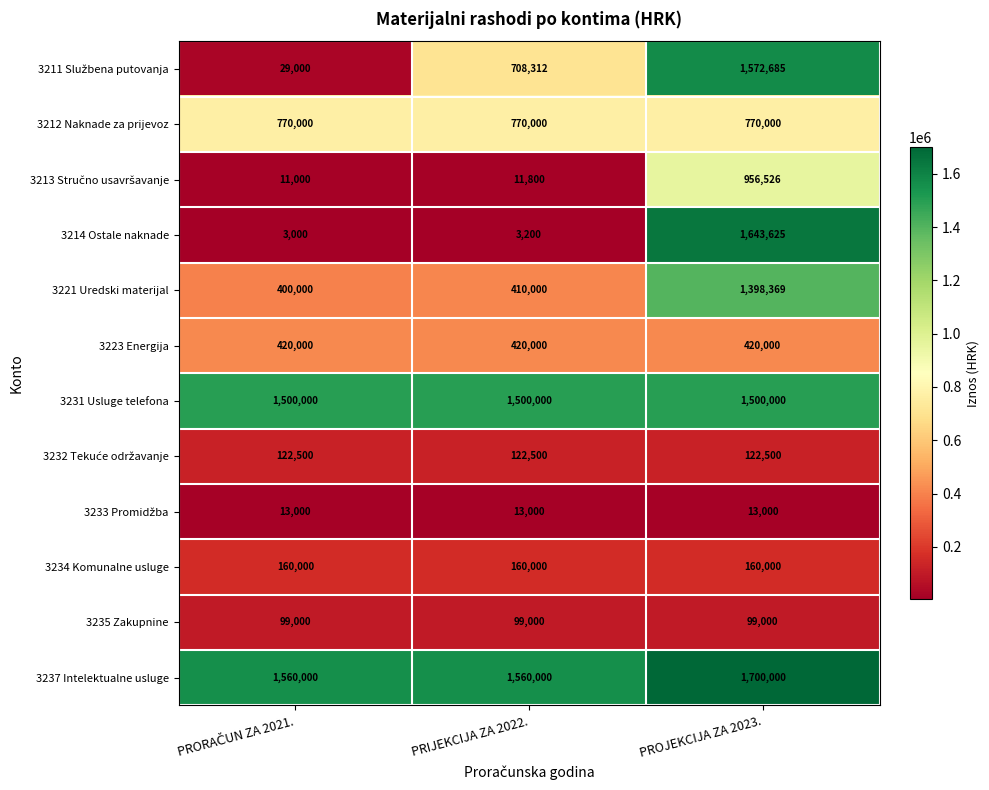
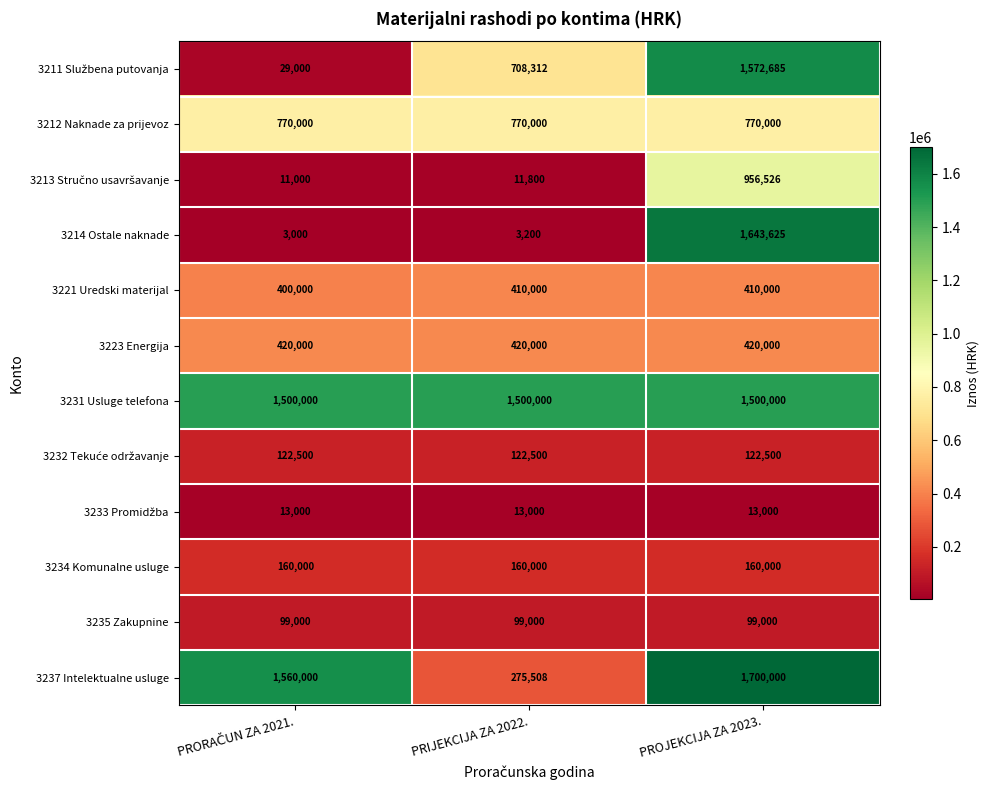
  {
    "3211 Službena putovanja": {
      "PRORAČUN ZA 2021.": "29,000",
      "PRIJEKCIJA ZA 2022.": "708,312",
      "PROJEKCIJA ZA 2023.": "1,572,685"
    },
    "3212 Naknade za prijevoz": {
      "PRORAČUN ZA 2021.": "770,000",
      "PRIJEKCIJA ZA 2022.": "770,000",
      "PROJEKCIJA ZA 2023.": "770,000"
    },
    "3213 Stručno usavršavanje": {
      "PRORAČUN ZA 2021.": "11,000",
      "PRIJEKCIJA ZA 2022.": "11,800",
      "PROJEKCIJA ZA 2023.": "956,526"
    },
    "3214 Ostale naknade": {
      "PRORAČUN ZA 2021.": "3,000",
      "PRIJEKCIJA ZA 2022.": "3,200",
      "PROJEKCIJA ZA 2023.": "1,643,625"
    },
    "3221 Uredski materijal": {
      "PRORAČUN ZA 2021.": "400,000",
      "PRIJEKCIJA ZA 2022.": "410,000",
-     "PROJEKCIJA ZA 2023.": "1,398,369"
+     "PROJEKCIJA ZA 2023.": "410,000"
    },
    "3223 Energija": {
      "PRORAČUN ZA 2021.": "420,000",
      "PRIJEKCIJA ZA 2022.": "420,000",
      "PROJEKCIJA ZA 2023.": "420,000"
    },
    "3231 Usluge telefona": {
      "PRORAČUN ZA 2021.": "1,500,000",
      "PRIJEKCIJA ZA 2022.": "1,500,000",
      "PROJEKCIJA ZA 2023.": "1,500,000"
    },
    "3232 Tekuće održavanje": {
      "PRORAČUN ZA 2021.": "122,500",
      "PRIJEKCIJA ZA 2022.": "122,500",
      "PROJEKCIJA ZA 2023.": "122,500"
    },
    "3233 Promidžba": {
      "PRORAČUN ZA 2021.": "13,000",
      "PRIJEKCIJA ZA 2022.": "13,000",
      "PROJEKCIJA ZA 2023.": "13,000"
    },
    "3234 Komunalne usluge": {
      "PRORAČUN ZA 2021.": "160,000",
      "PRIJEKCIJA ZA 2022.": "160,000",
      "PROJEKCIJA ZA 2023.": "160,000"
    },
    "3235 Zakupnine": {
      "PRORAČUN ZA 2021.": "99,000",
      "PRIJEKCIJA ZA 2022.": "99,000",
      "PROJEKCIJA ZA 2023.": "99,000"
    },
    "3237 Intelektualne usluge": {
      "PRORAČUN ZA 2021.": "1,560,000",
-     "PRIJEKCIJA ZA 2022.": "1,560,000",
+     "PRIJEKCIJA ZA 2022.": "275,508",
      "PROJEKCIJA ZA 2023.": "1,700,000"
    }
  }
